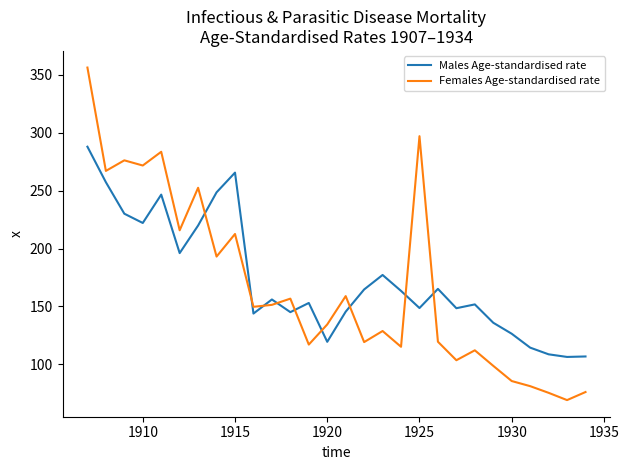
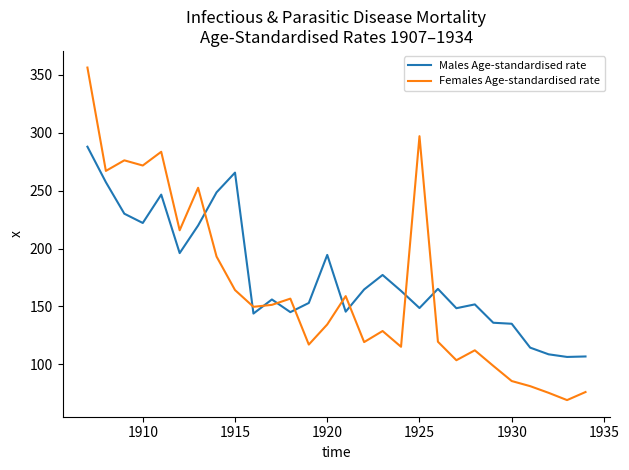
  {
    "Males Age-standardised rate": {
      "1910": 222,
      "1915": 266,
-     "1920": 119,
+     "1920": 194,
      "1925": 149,
-     "1930": 126
+     "1930": 135
    },
    "Females Age-standardised rate": {
      "1910": 272,
-     "1915": 213,
+     "1915": 164,
      "1920": 134,
      "1925": 297,
      "1930": 86
    }
  }
